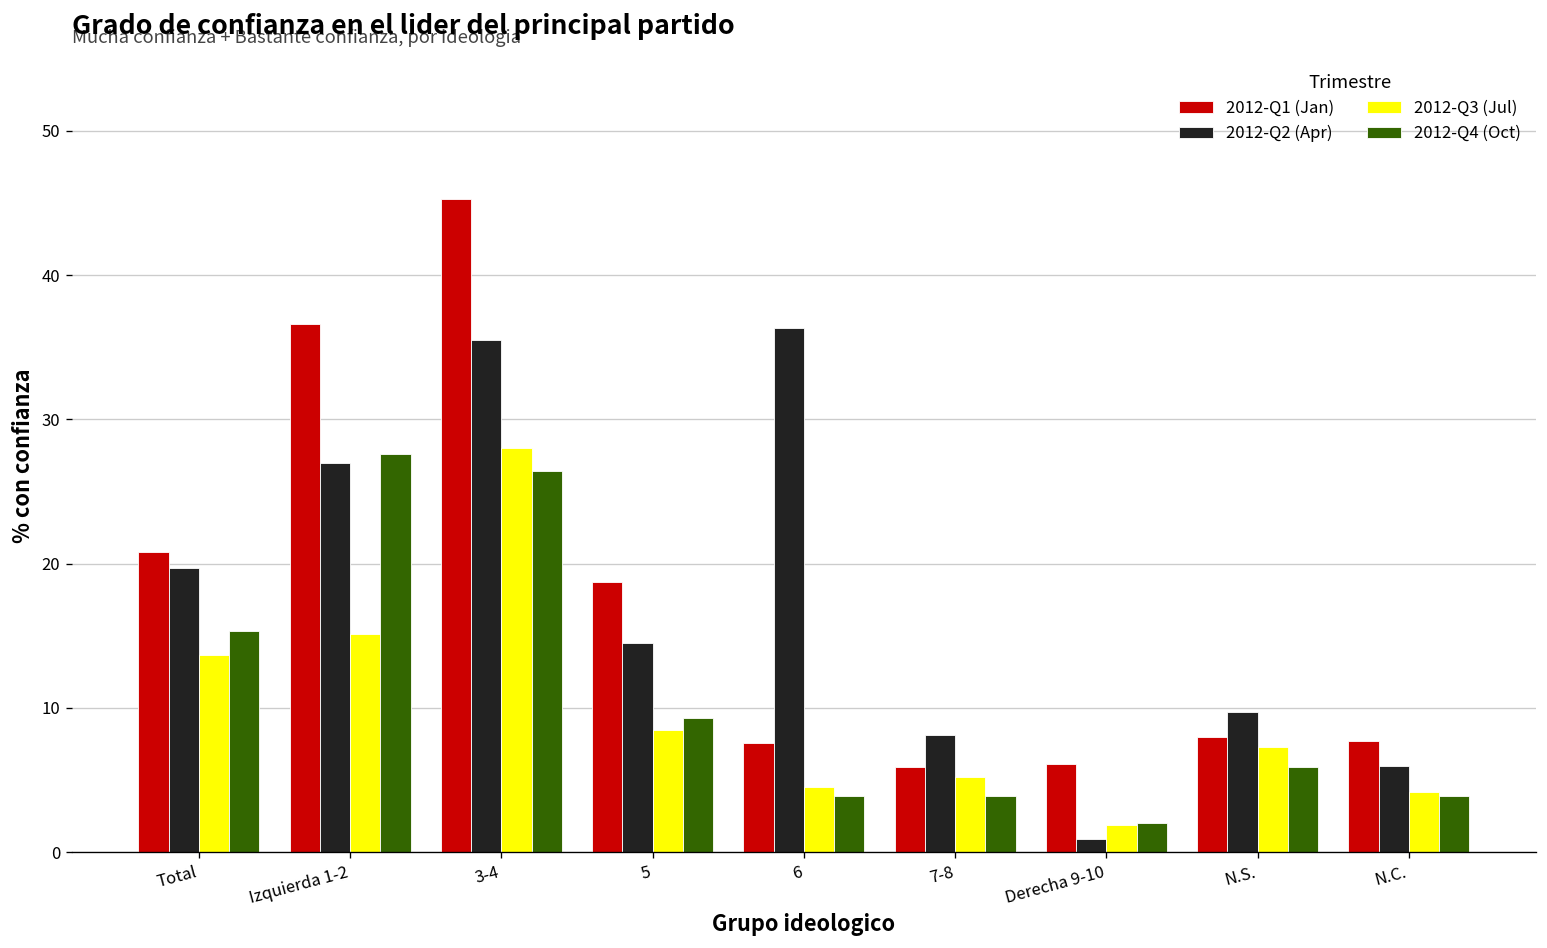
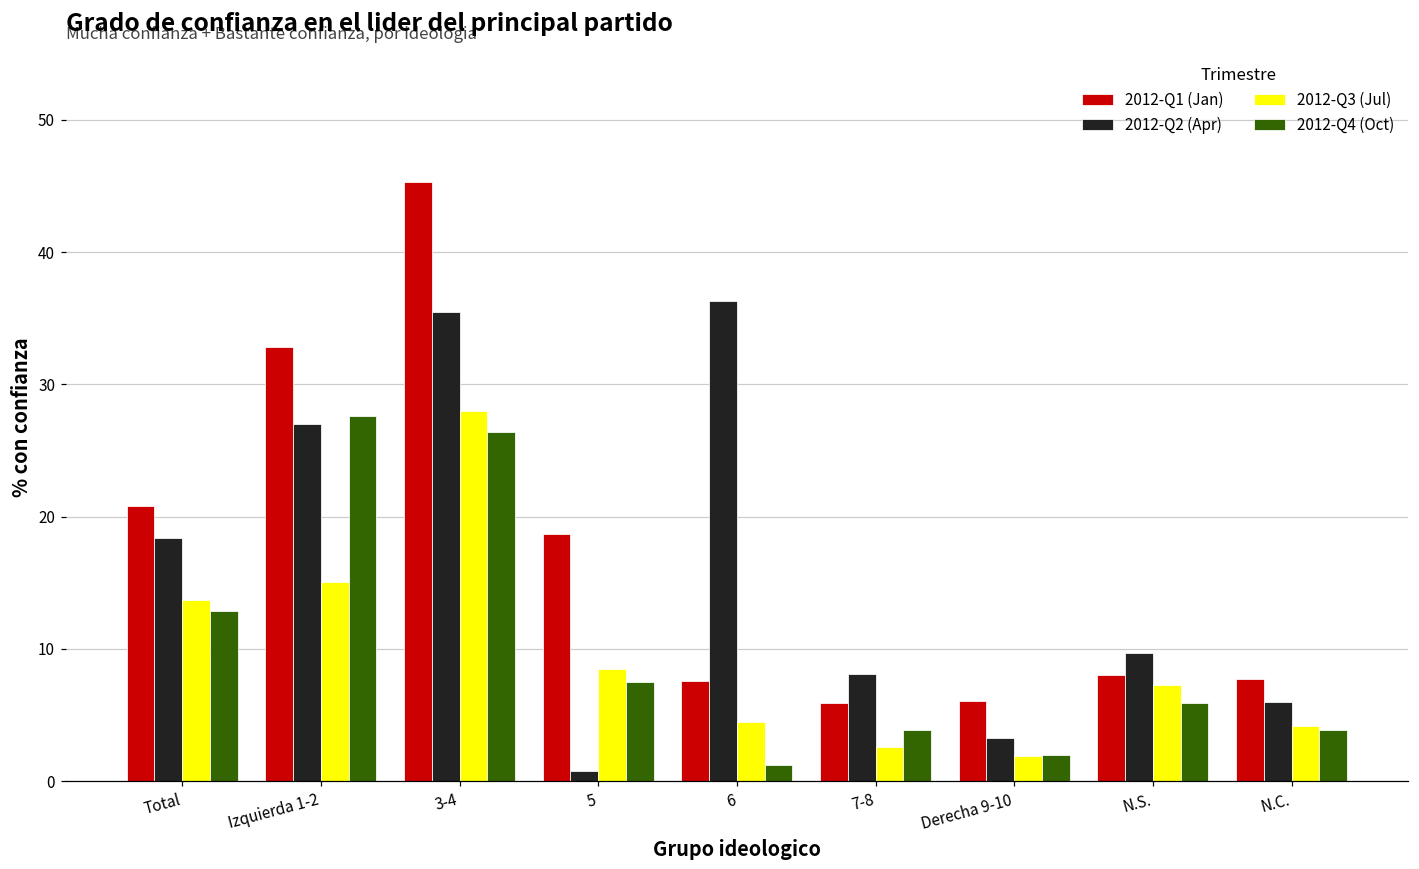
  {
    "2012-Q1 (Jan)": {
      "Total": 20.8,
-     "Izquierda 1-2": 36.6,
+     "Izquierda 1-2": 32.8,
      "3-4": 45.3,
      "5": 18.7,
      "6": 7.6,
      "7-8": 5.9,
      "Derecha 9-10": 6.1,
      "N.S.": 8.0,
      "N.C.": 7.7
    },
    "2012-Q2 (Apr)": {
-     "Total": 19.7,
+     "Total": 18.4,
      "Izquierda 1-2": 27.0,
      "3-4": 35.5,
-     "5": 14.5,
+     "5": 0.8,
      "6": 36.3,
      "7-8": 8.1,
-     "Derecha 9-10": 0.9,
+     "Derecha 9-10": 3.3,
      "N.S.": 9.7,
      "N.C.": 6.0
    },
    "2012-Q3 (Jul)": {
      "Total": 13.7,
      "Izquierda 1-2": 15.1,
      "3-4": 28.0,
      "5": 8.5,
      "6": 4.5,
-     "7-8": 5.2,
+     "7-8": 2.6,
      "Derecha 9-10": 1.9,
      "N.S.": 7.3,
      "N.C.": 4.2
    },
    "2012-Q4 (Oct)": {
-     "Total": 15.3,
+     "Total": 12.9,
      "Izquierda 1-2": 27.6,
      "3-4": 26.4,
-     "5": 9.3,
-     "6": 3.9,
+     "5": 7.5,
+     "6": 1.2,
      "7-8": 3.9,
      "Derecha 9-10": 2.0,
      "N.S.": 5.9,
      "N.C.": 3.9
    }
  }
